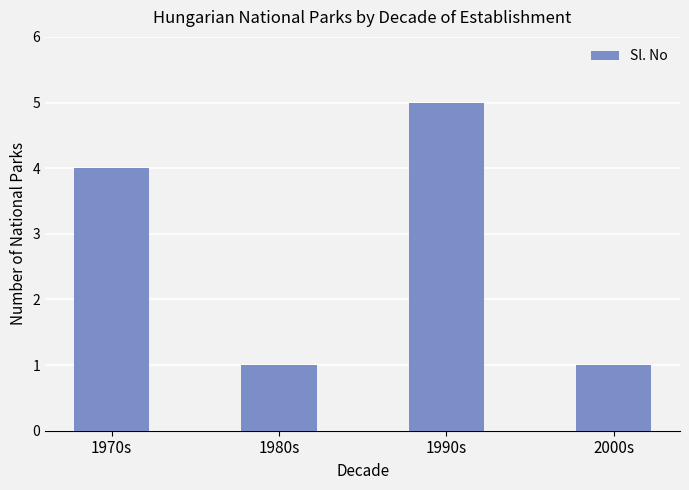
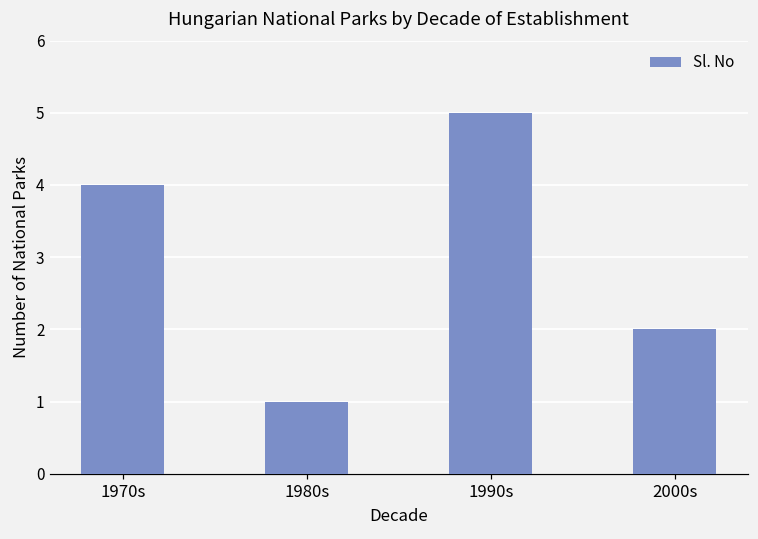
  {
    "1970s": 4,
    "1980s": 1,
    "1990s": 5,
-   "2000s": 1
+   "2000s": 2
  }
